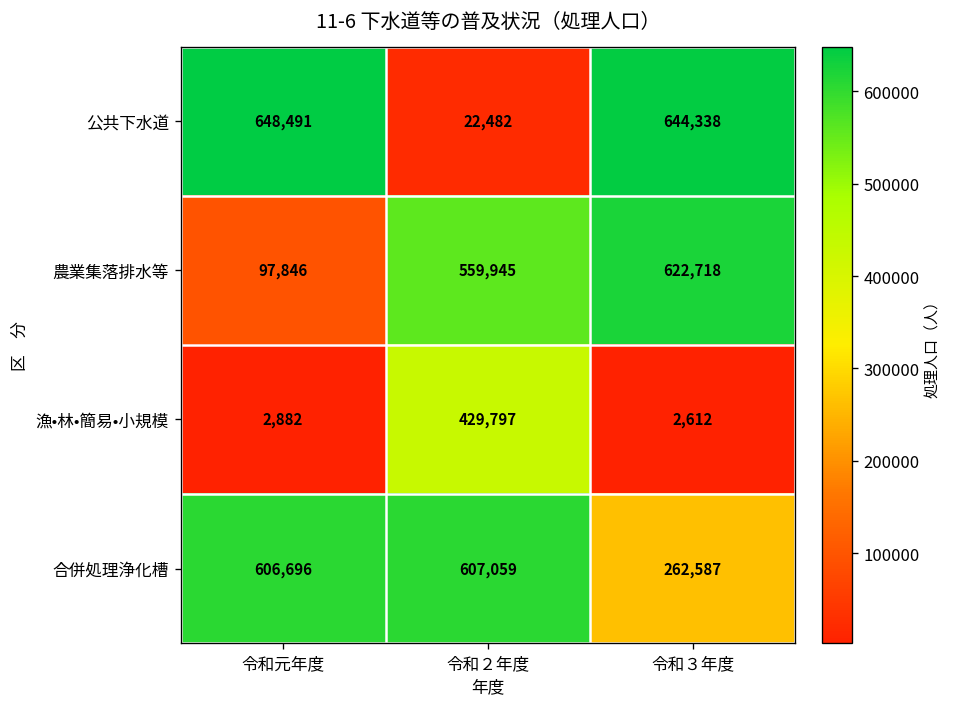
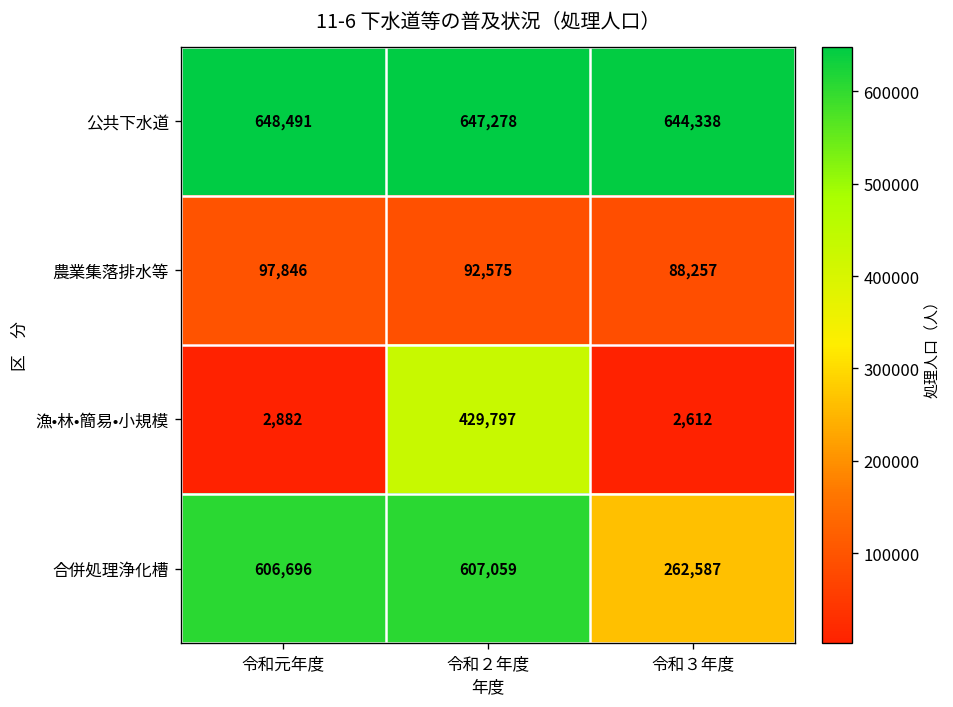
  {
    "公共下水道": {
      "令和元年度": "648,491",
-     "令和２年度": "22,482",
+     "令和２年度": "647,278",
      "令和３年度": "644,338"
    },
    "農業集落排水等": {
      "令和元年度": "97,846",
-     "令和２年度": "559,945",
-     "令和３年度": "622,718"
+     "令和２年度": "92,575",
+     "令和３年度": "88,257"
    },
    "漁•林•簡易•小規模": {
      "令和元年度": "2,882",
      "令和２年度": "429,797",
      "令和３年度": "2,612"
    },
    "合併処理浄化槽": {
      "令和元年度": "606,696",
      "令和２年度": "607,059",
      "令和３年度": "262,587"
    }
  }
